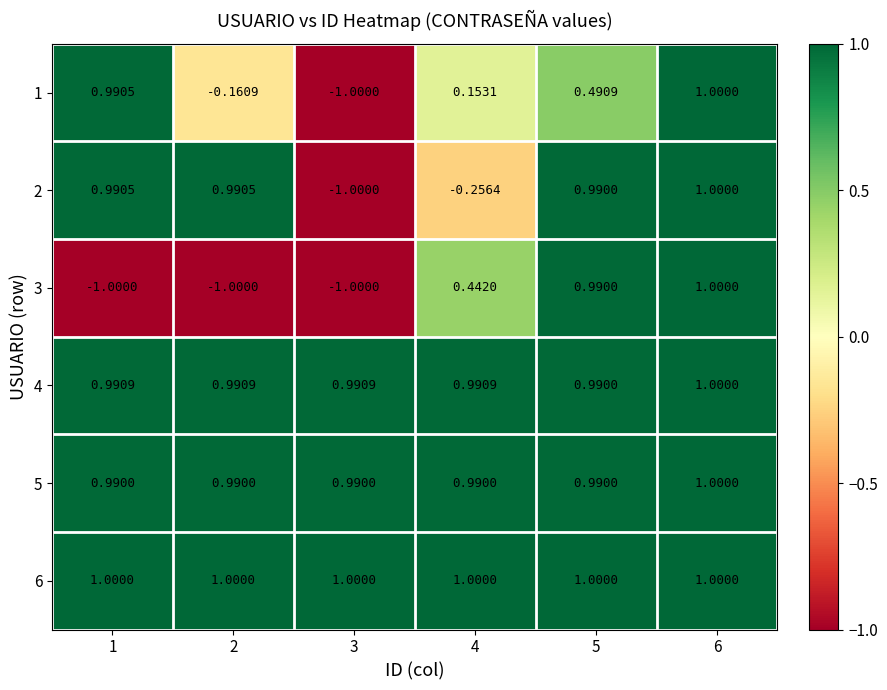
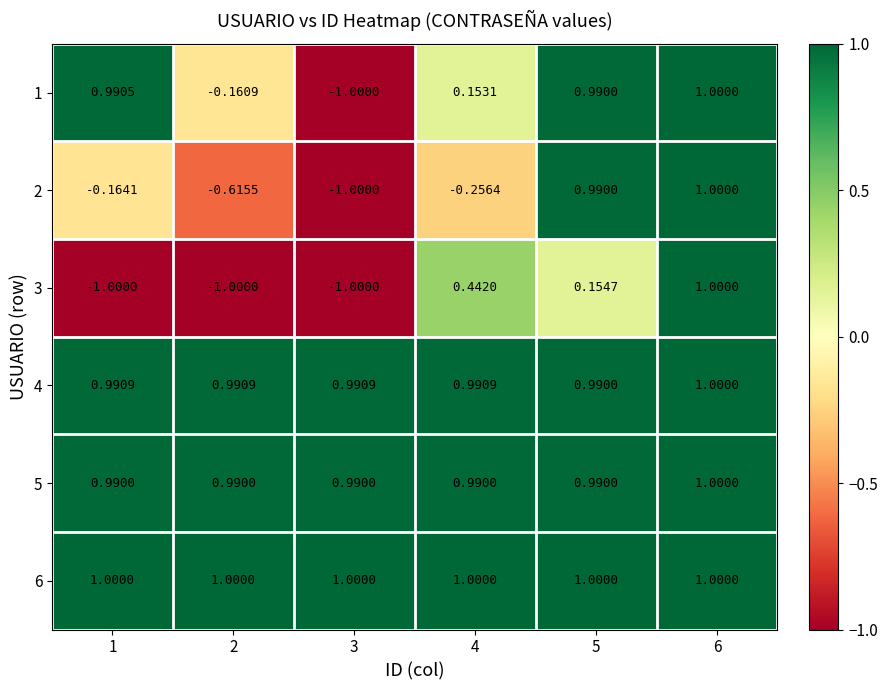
  {
    "1": {
      "1": 0.9905,
      "2": -0.1609,
      "3": -1.0000,
      "4": 0.1531,
-     "5": 0.4909,
+     "5": 0.9900,
      "6": 1.0000
    },
    "2": {
-     "1": 0.9905,
-     "2": 0.9905,
+     "1": -0.1641,
+     "2": -0.6155,
      "3": -1.0000,
      "4": -0.2564,
      "5": 0.9900,
      "6": 1.0000
    },
    "3": {
      "1": -1.0000,
      "2": -1.0000,
      "3": -1.0000,
      "4": 0.4420,
-     "5": 0.9900,
+     "5": 0.1547,
      "6": 1.0000
    },
    "4": {
      "1": 0.9909,
      "2": 0.9909,
      "3": 0.9909,
      "4": 0.9909,
      "5": 0.9900,
      "6": 1.0000
    },
    "5": {
      "1": 0.9900,
      "2": 0.9900,
      "3": 0.9900,
      "4": 0.9900,
      "5": 0.9900,
      "6": 1.0000
    },
    "6": {
      "1": 1.0000,
      "2": 1.0000,
      "3": 1.0000,
      "4": 1.0000,
      "5": 1.0000,
      "6": 1.0000
    }
  }
